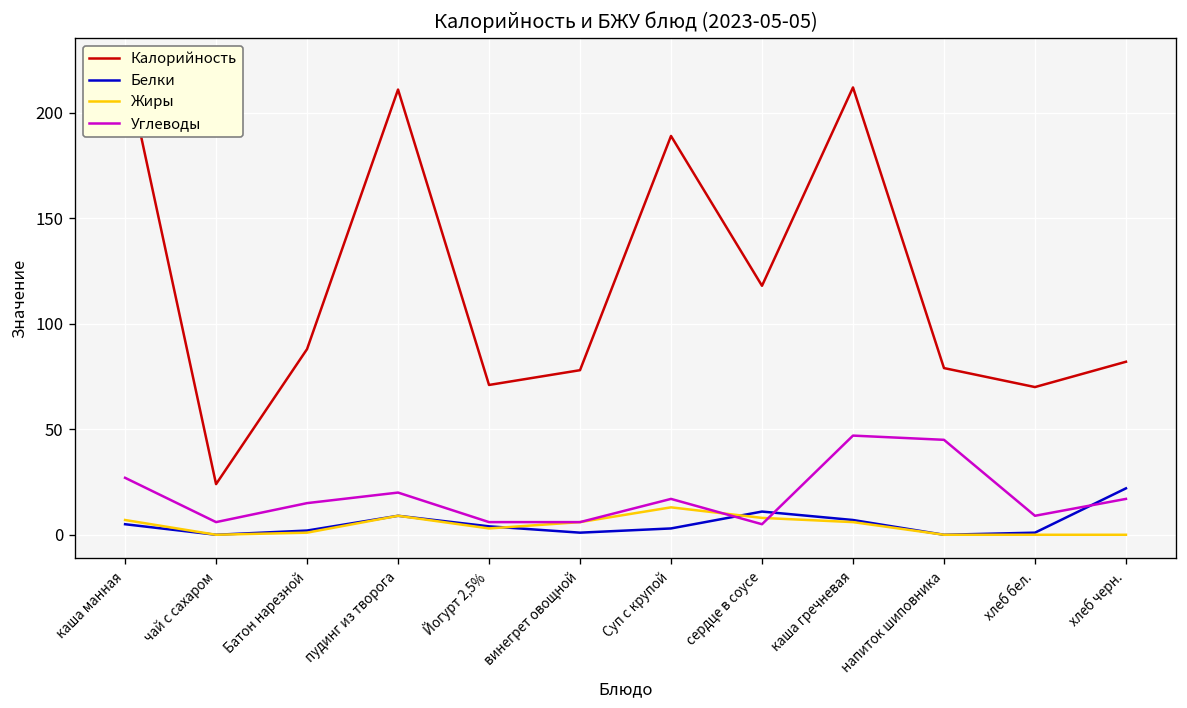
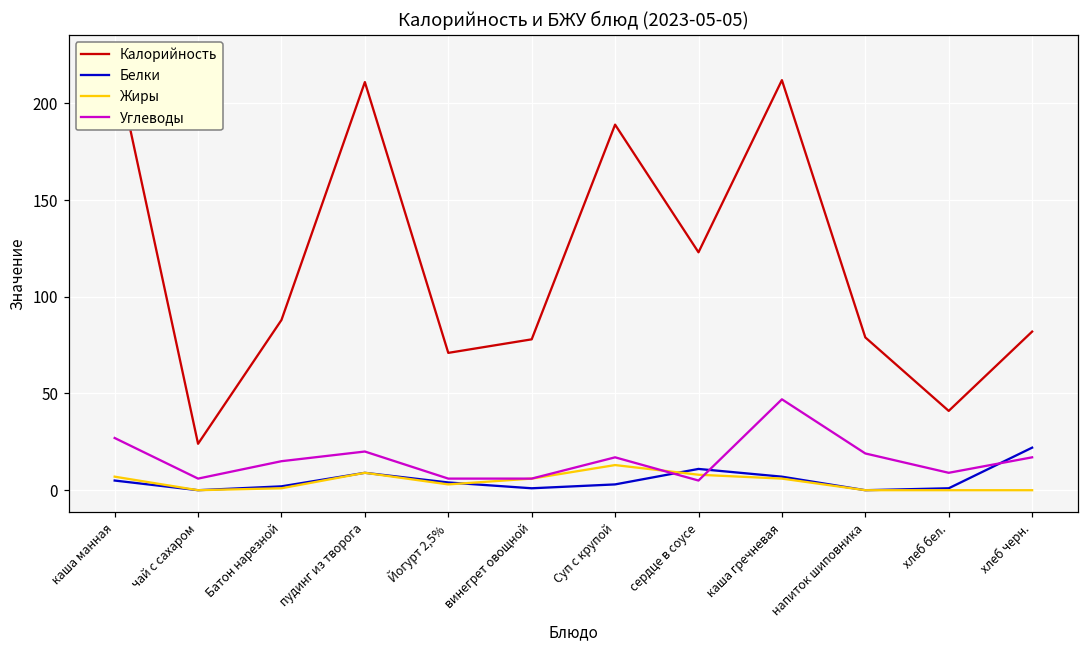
  {
    "Калорийность": {
      "чай с сахаром": 24,
      "Батон нарезной": 88,
      "пудинг из творога": 211,
      "Йогурт 2,5%": 71,
      "винегрет овощной": 78,
      "Суп с крупой": 189,
-     "сердце в соусе": 118,
+     "сердце в соусе": 123,
      "каша гречневая": 212,
      "напиток шиповника": 79,
-     "хлеб бел.": 70,
+     "хлеб бел.": 41,
      "хлеб черн.": 82
    },
    "Белки": {
      "каша манная": 5,
      "винегрет овощной": 1,
      "Суп с крупой": 3,
      "сердце в соусе": 11,
      "хлеб черн.": 22
    },
    "Жиры": {
      "каша манная": 7,
      "Суп с крупой": 13,
      "сердце в соусе": 8,
      "хлеб черн.": 0
    },
    "Углеводы": {
      "каша манная": 27,
      "чай с сахаром": 6,
      "Батон нарезной": 15,
      "пудинг из творога": 20,
      "Йогурт 2,5%": 6,
      "Суп с крупой": 17,
      "сердце в соусе": 5,
      "каша гречневая": 47,
-     "напиток шиповника": 45,
+     "напиток шиповника": 19,
      "хлеб бел.": 9,
      "хлеб черн.": 17
    }
  }
